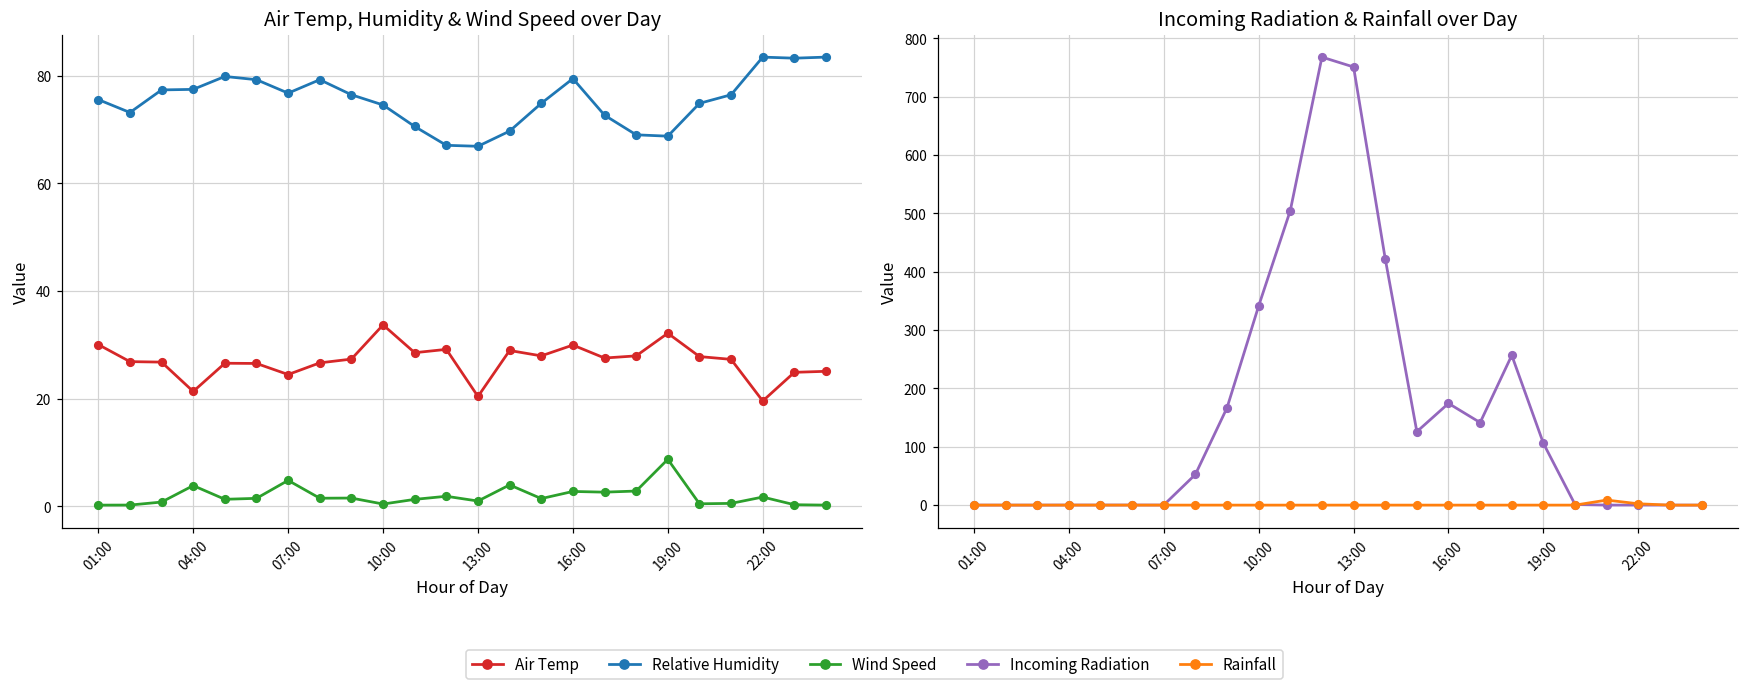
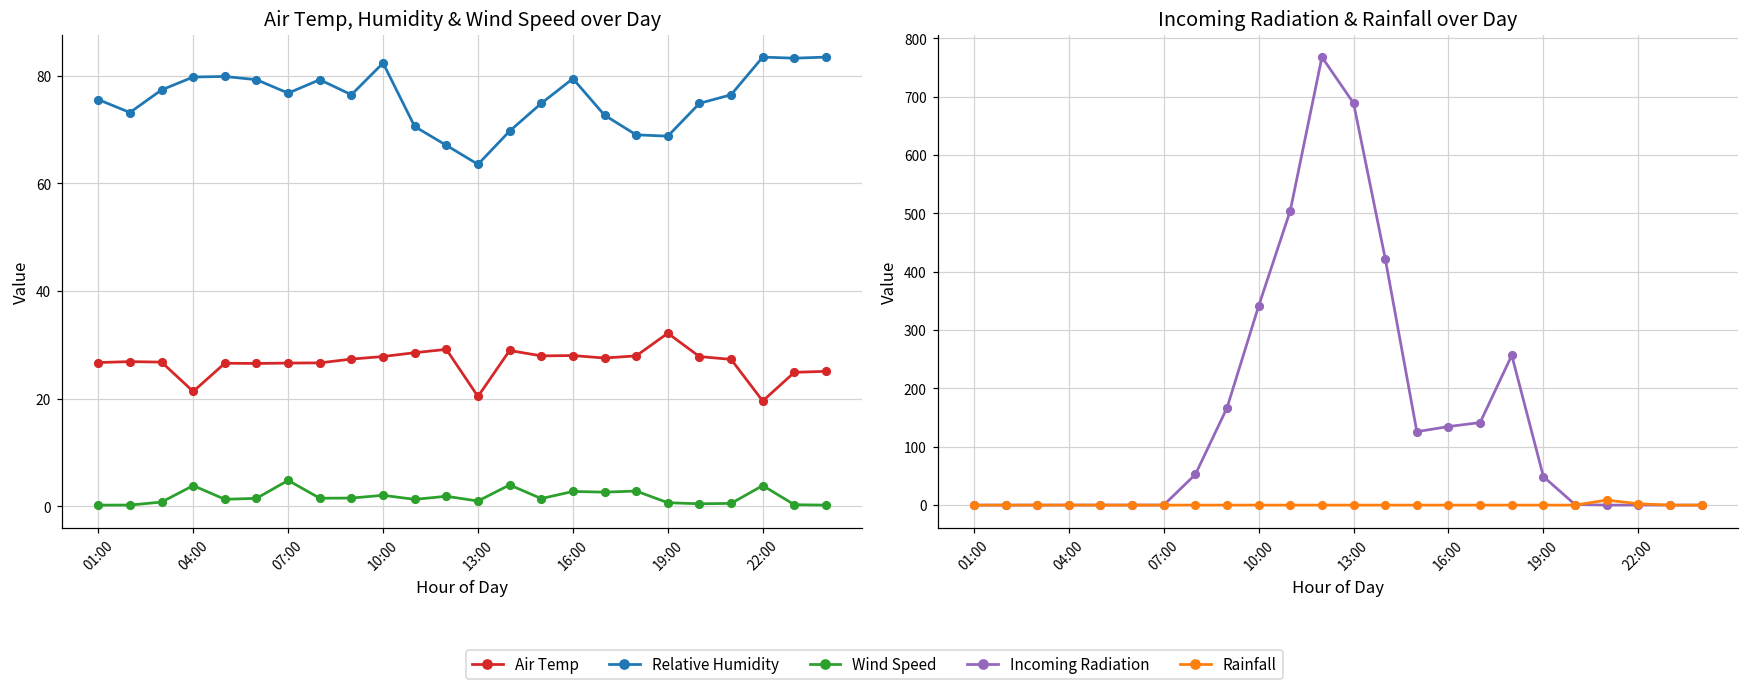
  {
    "Air Temp, Humidity & Wind Speed over Day": {
      "Air Temp": {
-       "01:00": 30,
+       "01:00": 27,
        "04:00": 21,
-       "07:00": 24,
-       "10:00": 34,
+       "07:00": 27,
+       "10:00": 28,
        "13:00": 20,
-       "16:00": 30,
+       "16:00": 28,
        "19:00": 32,
        "22:00": 20
      },
      "Relative Humidity": {
        "01:00": 76,
-       "04:00": 78,
+       "04:00": 80,
        "07:00": 77,
-       "10:00": 75,
-       "13:00": 67,
+       "10:00": 82,
+       "13:00": 64,
        "16:00": 80,
        "19:00": 69,
        "22:00": 84
      },
      "Wind Speed": {
        "01:00": 0,
        "04:00": 4,
        "07:00": 5,
-       "10:00": 0,
+       "10:00": 2,
        "13:00": 1,
        "16:00": 3,
-       "19:00": 9,
-       "22:00": 2
+       "19:00": 1,
+       "22:00": 4
      }
    },
    "Incoming Radiation & Rainfall over Day": {
      "Incoming Radiation": {
        "10:00": 340,
-       "13:00": 750,
-       "16:00": 170,
-       "19:00": 110
+       "13:00": 690,
+       "16:00": 130,
+       "19:00": 50
      },
      "Rainfall": {
        "10:00": 0,
        "13:00": 0,
        "16:00": 0,
        "19:00": 0
      }
    }
  }
